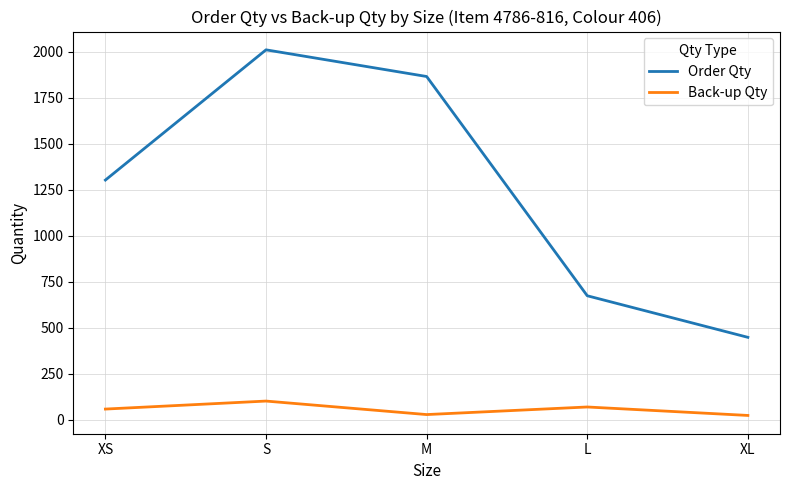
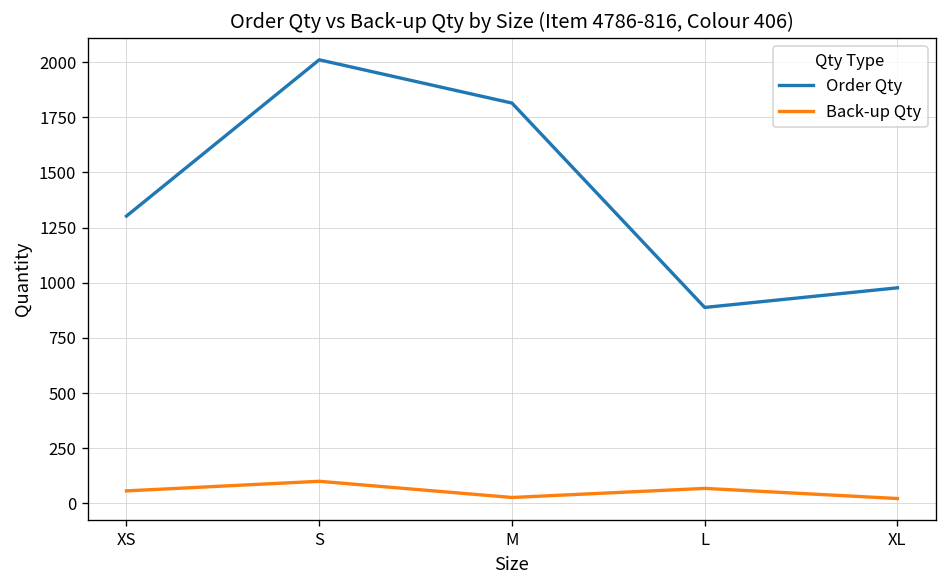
  {
    "Order Qty": {
      "XS": 1300,
      "S": 2010,
-     "M": 1870,
-     "L": 670,
-     "XL": 450
+     "M": 1810,
+     "L": 890,
+     "XL": 980
    },
    "Back-up Qty": {
      "XS": 60,
      "S": 100,
      "M": 30,
      "L": 70,
      "XL": 20
    }
  }
